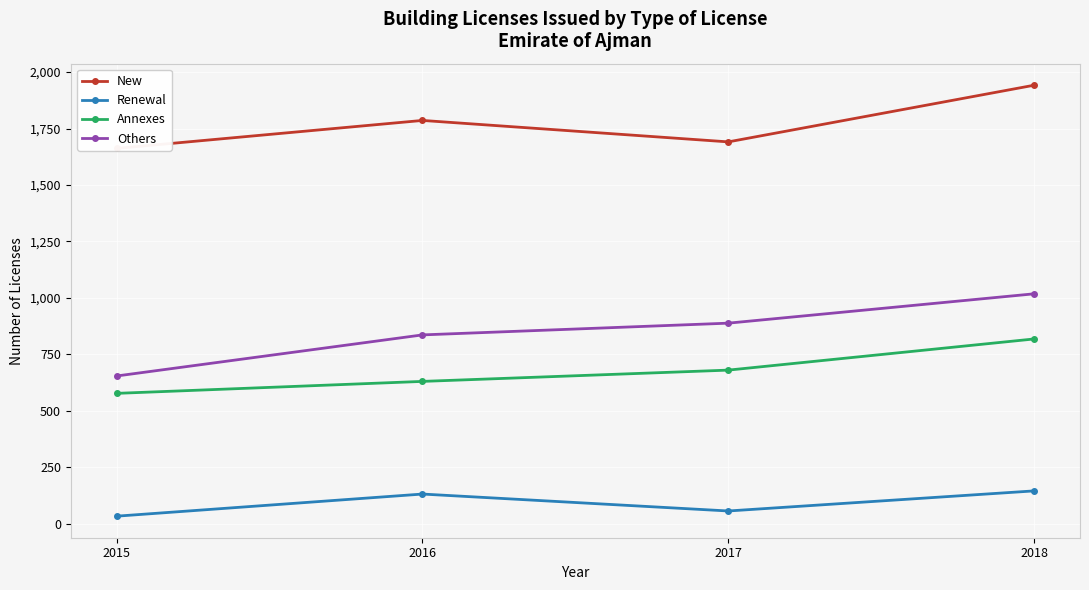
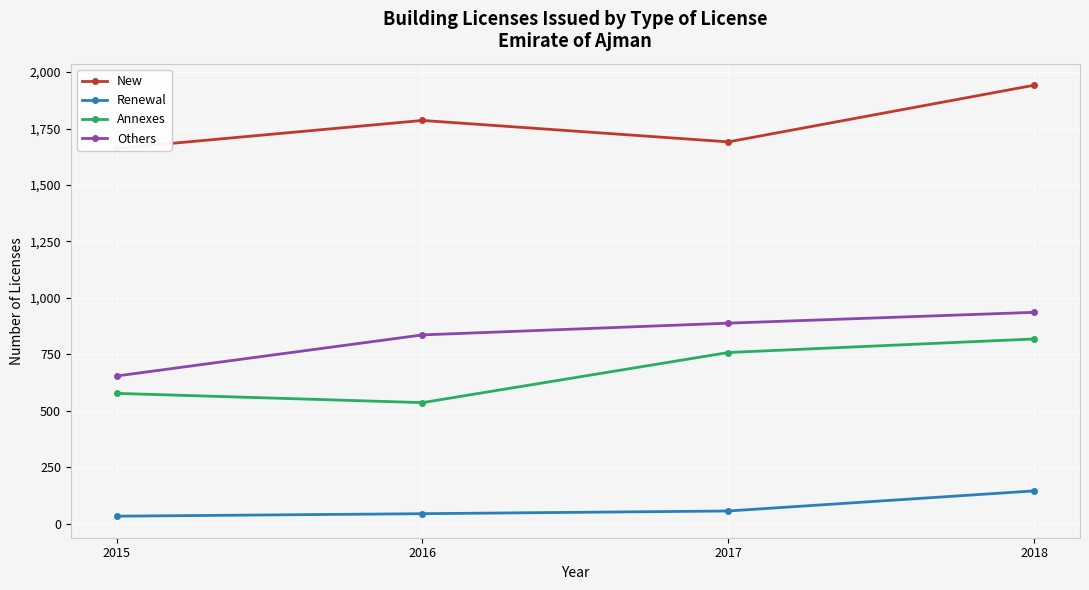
  {
    "New": {
      "2016": "1,790",
      "2017": "1,690",
      "2018": "1,940"
    },
    "Renewal": {
      "2015": "30",
-     "2016": "130",
+     "2016": "40",
      "2017": "60",
      "2018": "150"
    },
    "Annexes": {
      "2015": "580",
-     "2016": "630",
-     "2017": "680",
+     "2016": "540",
+     "2017": "760",
      "2018": "820"
    },
    "Others": {
      "2015": "650",
      "2016": "840",
      "2017": "890",
-     "2018": "1,020"
+     "2018": "940"
    }
  }
